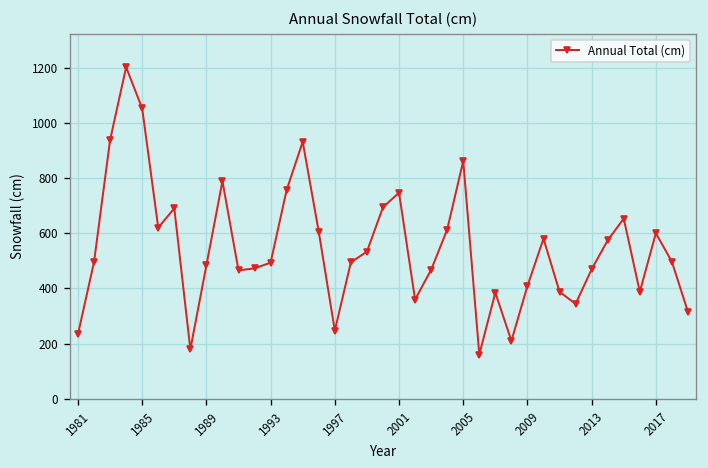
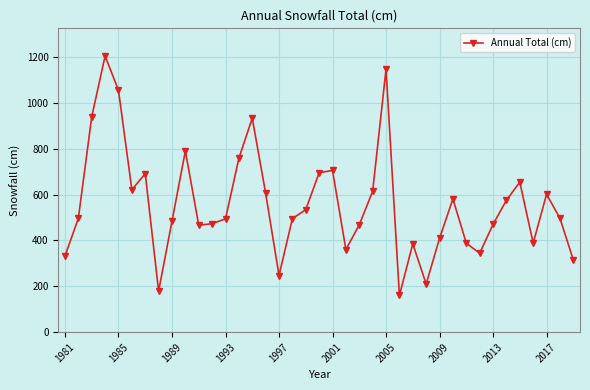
  {
-   "1981": 230,
+   "1981": 330,
    "1985": 1050,
    "1989": 480,
    "1993": 490,
    "1997": 250,
-   "2001": 750,
-   "2005": 860,
+   "2001": 710,
+   "2005": 1150,
    "2009": 410,
    "2013": 470,
    "2017": 600
  }
